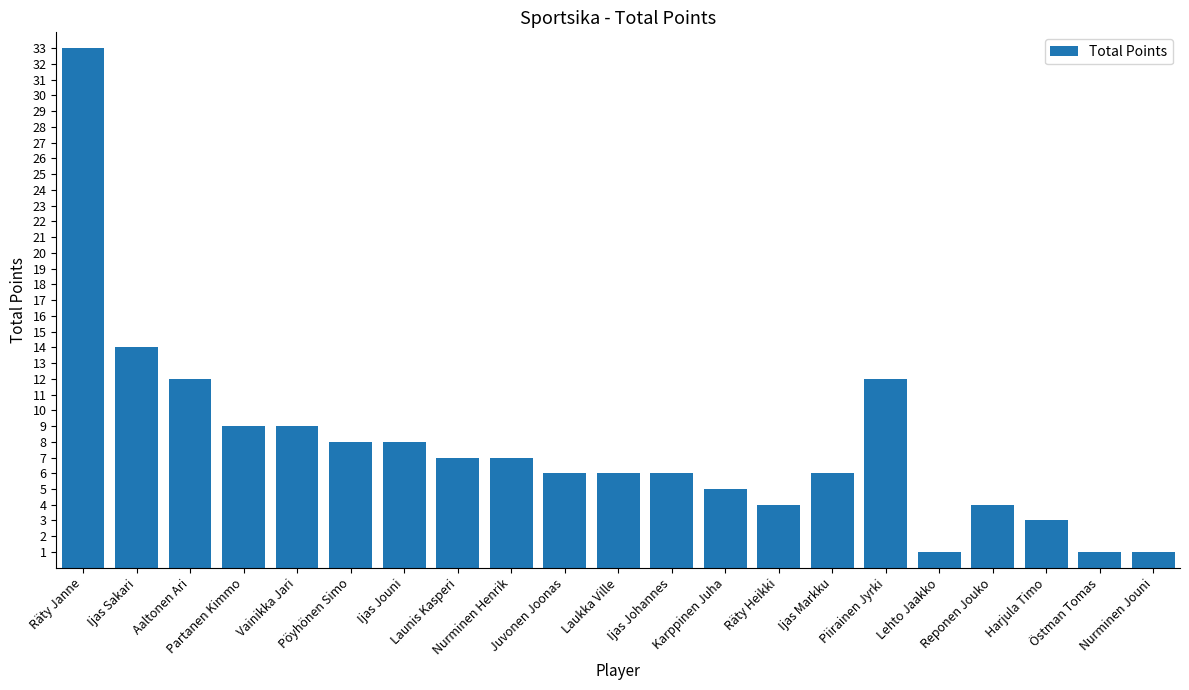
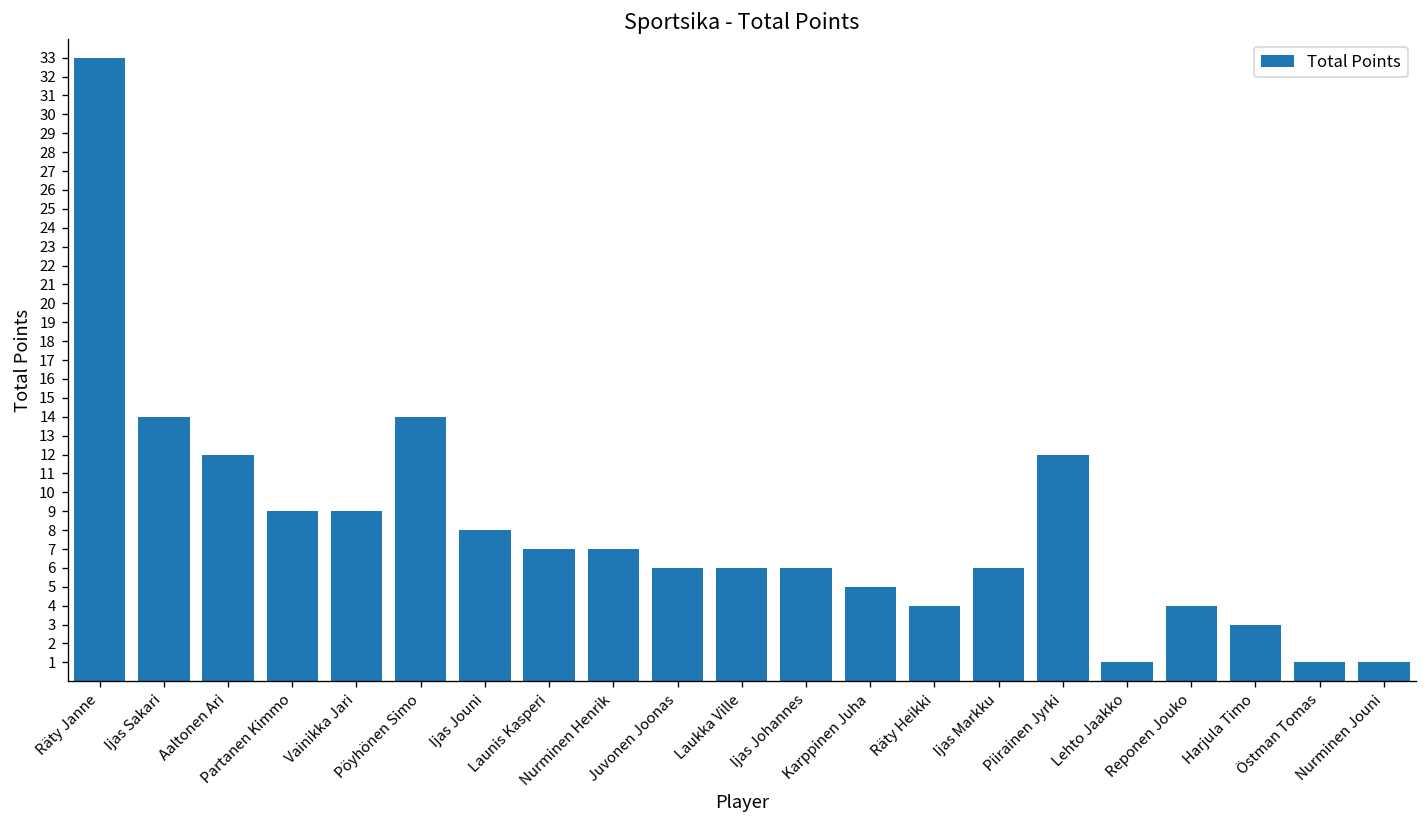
  {
    "Räty Janne": 33,
    "Ijas Sakari": 14,
    "Aaltonen Ari": 12,
    "Partanen Kimmo": 9,
    "Vainikka Jari": 9,
-   "Pöyhönen Simo": 8,
+   "Pöyhönen Simo": 14,
    "Ijas Jouni": 8,
    "Launis Kasperi": 7,
    "Nurminen Henrik": 7,
    "Juvonen Joonas": 6,
    "Laukka Ville": 6,
    "Ijas Johannes": 6,
    "Karppinen Juha": 5,
    "Räty Heikki": 4,
    "Ijas Markku": 6,
    "Piirainen Jyrki": 12,
    "Lehto Jaakko": 1,
    "Reponen Jouko": 4,
    "Harjula Timo": 3,
    "Östman Tomas": 1,
    "Nurminen Jouni": 1
  }
